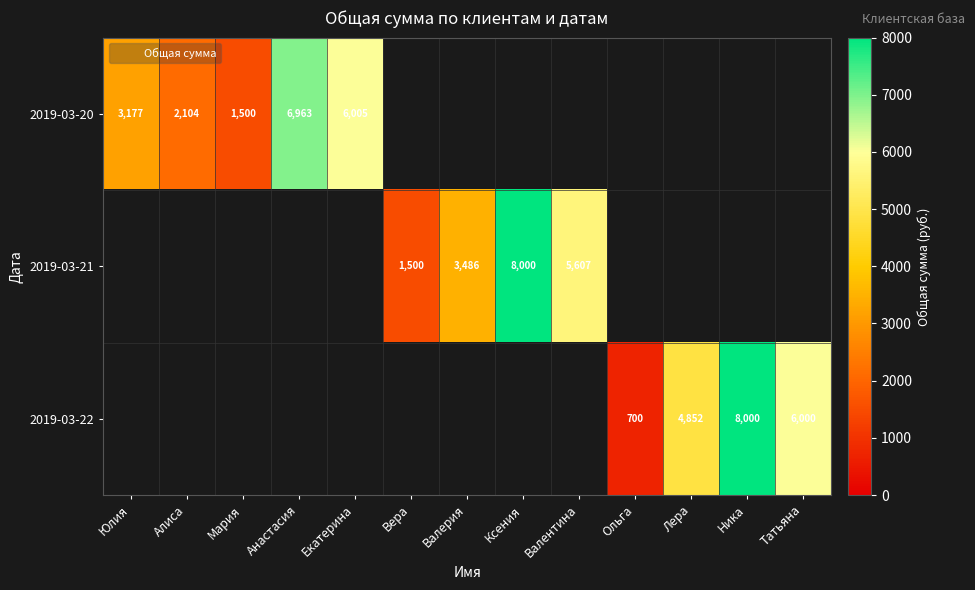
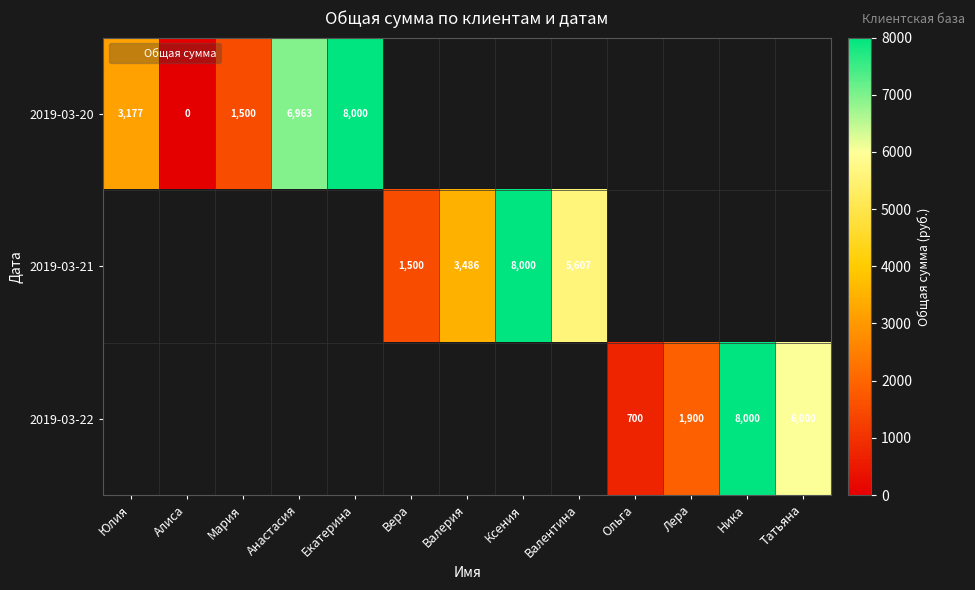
  {
    "2019-03-20": {
      "Юлия": "3,177",
-     "Алиса": "2,104",
+     "Алиса": "0",
      "Мария": "1,500",
      "Анастасия": "6,963",
-     "Екатерина": "6,005"
+     "Екатерина": "8,000"
    },
    "2019-03-21": {
      "Вера": "1,500",
      "Валерия": "3,486",
      "Ксения": "8,000",
      "Валентина": "5,607"
    },
    "2019-03-22": {
      "Ольга": "700",
-     "Лера": "4,852",
+     "Лера": "1,900",
      "Ника": "8,000",
      "Татьяна": "6,000"
    }
  }
